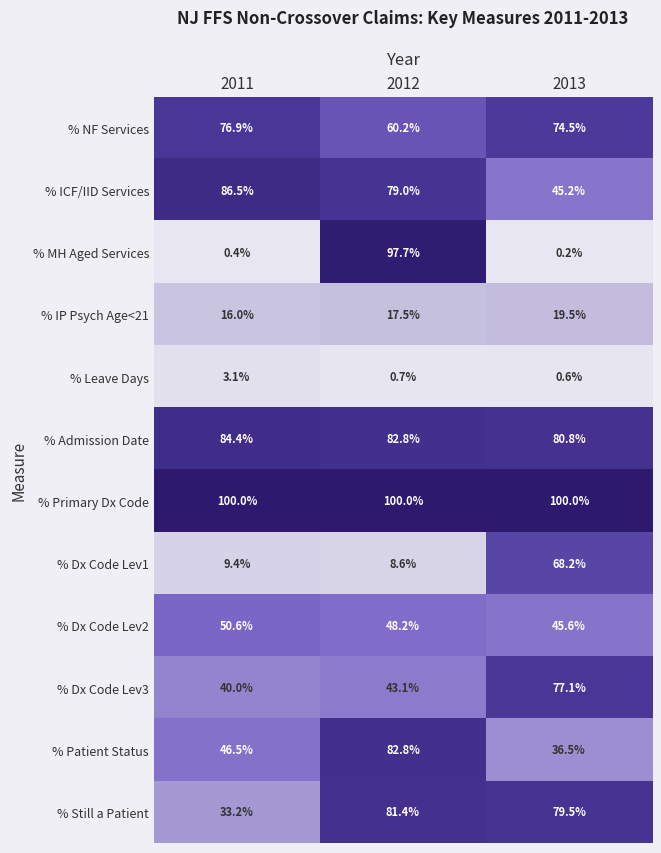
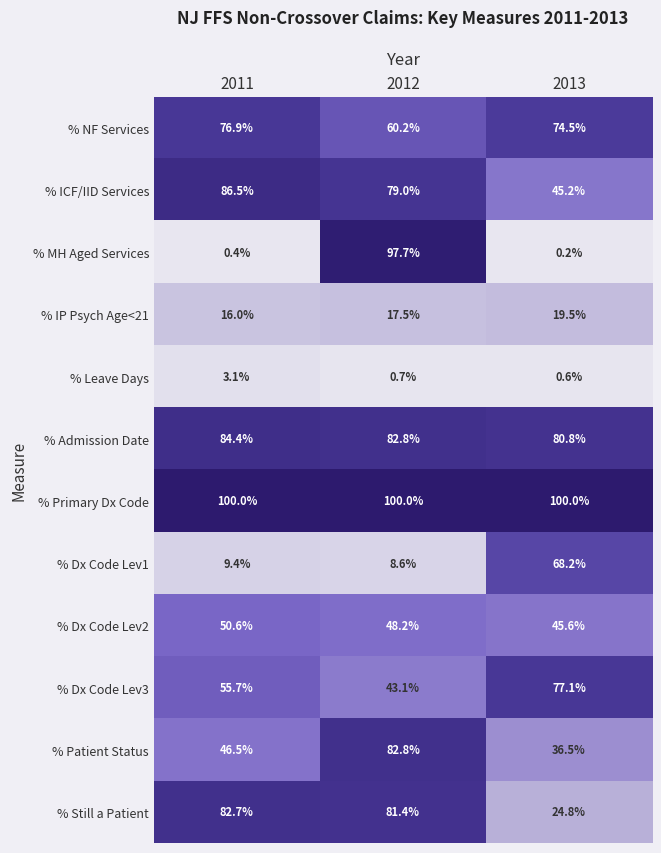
  {
    "% NF Services": {
      "2011": "76.9%",
      "2012": "60.2%",
      "2013": "74.5%"
    },
    "% ICF/IID Services": {
      "2011": "86.5%",
      "2012": "79.0%",
      "2013": "45.2%"
    },
    "% MH Aged Services": {
      "2011": "0.4%",
      "2012": "97.7%",
      "2013": "0.2%"
    },
    "% IP Psych Age<21": {
      "2011": "16.0%",
      "2012": "17.5%",
      "2013": "19.5%"
    },
    "% Leave Days": {
      "2011": "3.1%",
      "2012": "0.7%",
      "2013": "0.6%"
    },
    "% Admission Date": {
      "2011": "84.4%",
      "2012": "82.8%",
      "2013": "80.8%"
    },
    "% Primary Dx Code": {
      "2011": "100.0%",
      "2012": "100.0%",
      "2013": "100.0%"
    },
    "% Dx Code Lev1": {
      "2011": "9.4%",
      "2012": "8.6%",
      "2013": "68.2%"
    },
    "% Dx Code Lev2": {
      "2011": "50.6%",
      "2012": "48.2%",
      "2013": "45.6%"
    },
    "% Dx Code Lev3": {
-     "2011": "40.0%",
+     "2011": "55.7%",
      "2012": "43.1%",
      "2013": "77.1%"
    },
    "% Patient Status": {
      "2011": "46.5%",
      "2012": "82.8%",
      "2013": "36.5%"
    },
    "% Still a Patient": {
-     "2011": "33.2%",
+     "2011": "82.7%",
      "2012": "81.4%",
-     "2013": "79.5%"
+     "2013": "24.8%"
    }
  }
